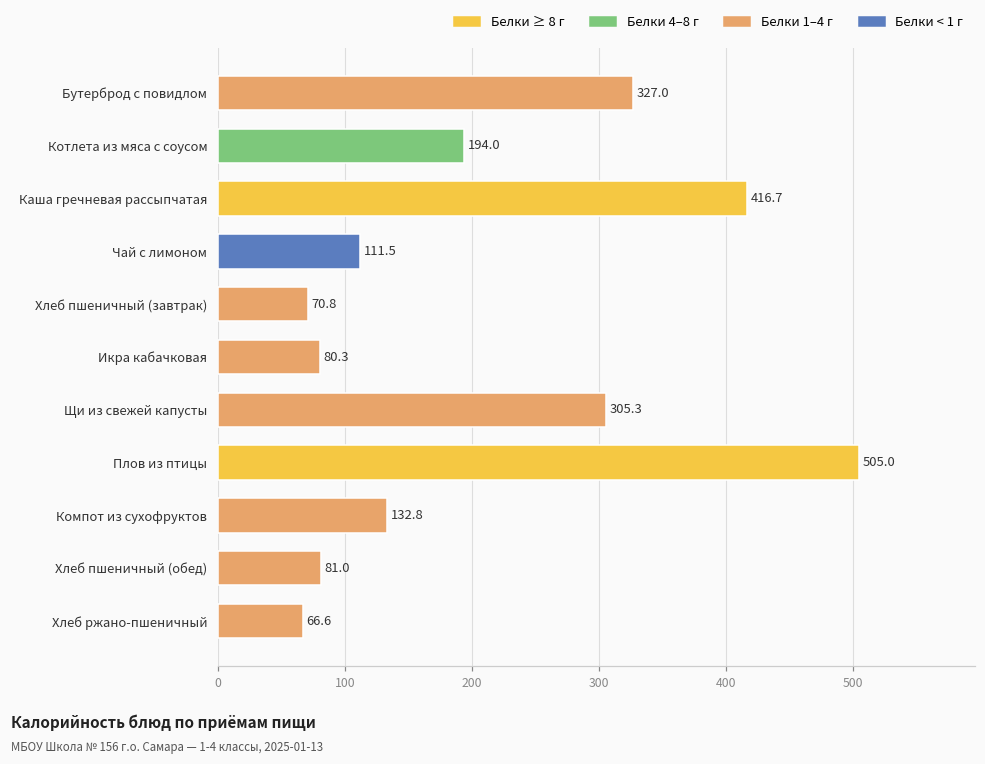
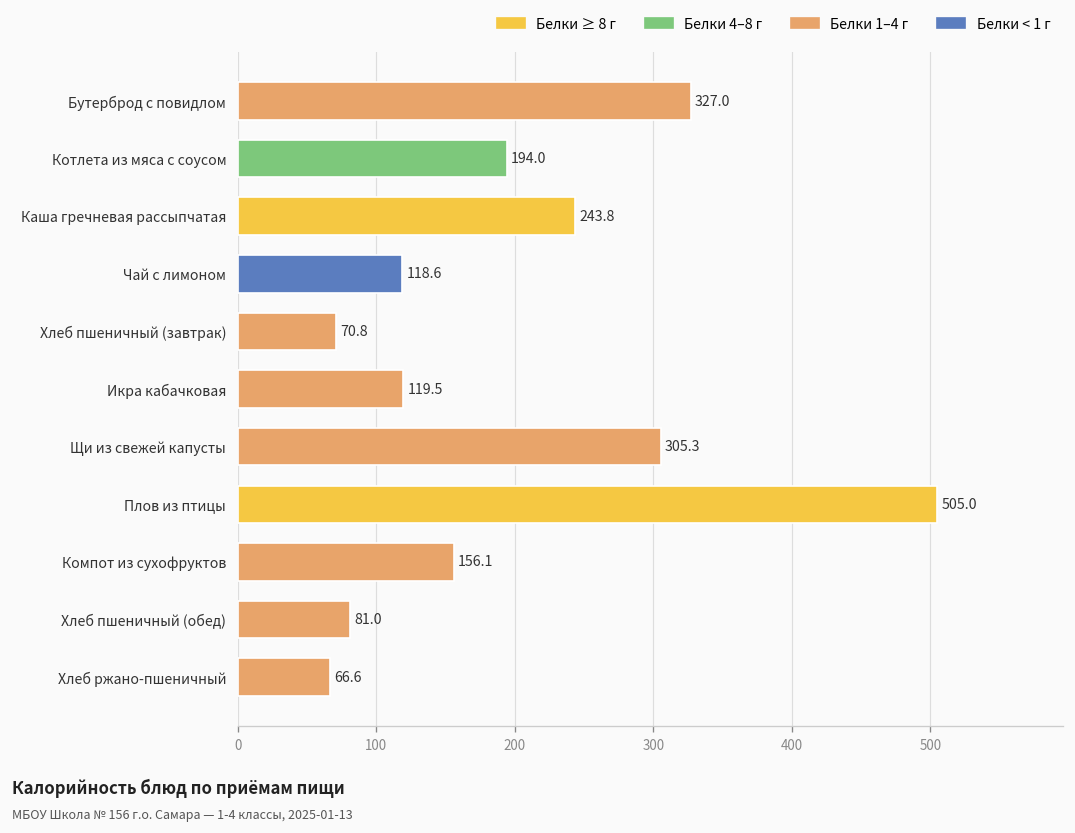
  {
    "Бутерброд с повидлом": 327.0,
    "Котлета из мяса с соусом": 194.0,
-   "Каша гречневая рассыпчатая": 416.7,
-   "Чай с лимоном": 111.5,
+   "Каша гречневая рассыпчатая": 243.8,
+   "Чай с лимоном": 118.6,
    "Хлеб пшеничный (завтрак)": 70.8,
-   "Икра кабачковая": 80.3,
+   "Икра кабачковая": 119.5,
    "Щи из свежей капусты": 305.3,
    "Плов из птицы": 505.0,
-   "Компот из сухофруктов": 132.8,
+   "Компот из сухофруктов": 156.1,
    "Хлеб пшеничный (обед)": 81.0,
    "Хлеб ржано-пшеничный": 66.6
  }
